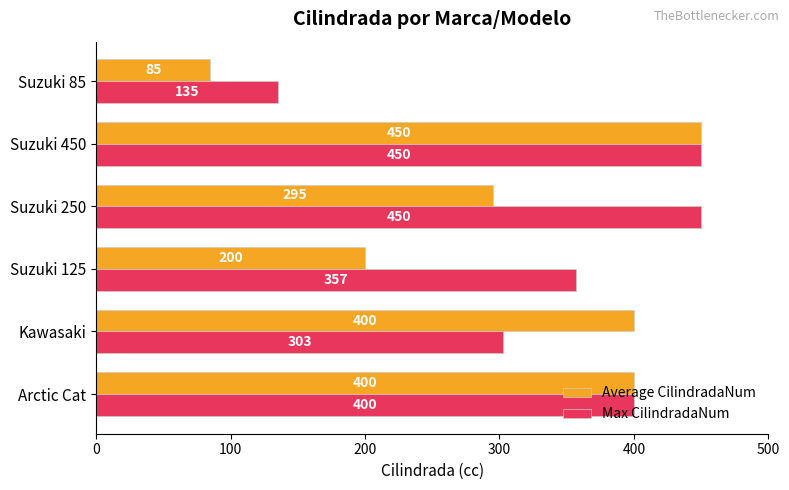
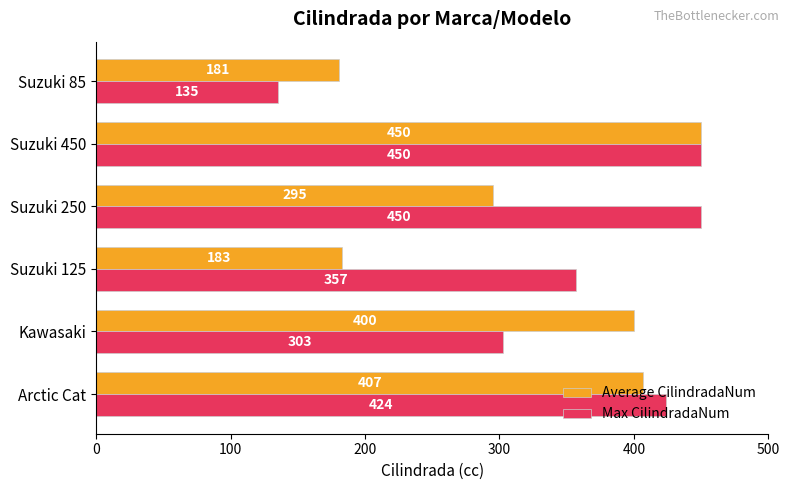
  {
    "Average CilindradaNum": {
-     "Suzuki 85": 85,
+     "Suzuki 85": 181,
      "Suzuki 450": 450,
      "Suzuki 250": 295,
-     "Suzuki 125": 200,
+     "Suzuki 125": 183,
      "Kawasaki": 400,
-     "Arctic Cat": 400
+     "Arctic Cat": 407
    },
    "Max CilindradaNum": {
      "Suzuki 85": 135,
      "Suzuki 450": 450,
      "Suzuki 250": 450,
      "Suzuki 125": 357,
      "Kawasaki": 303,
-     "Arctic Cat": 400
+     "Arctic Cat": 424
    }
  }
